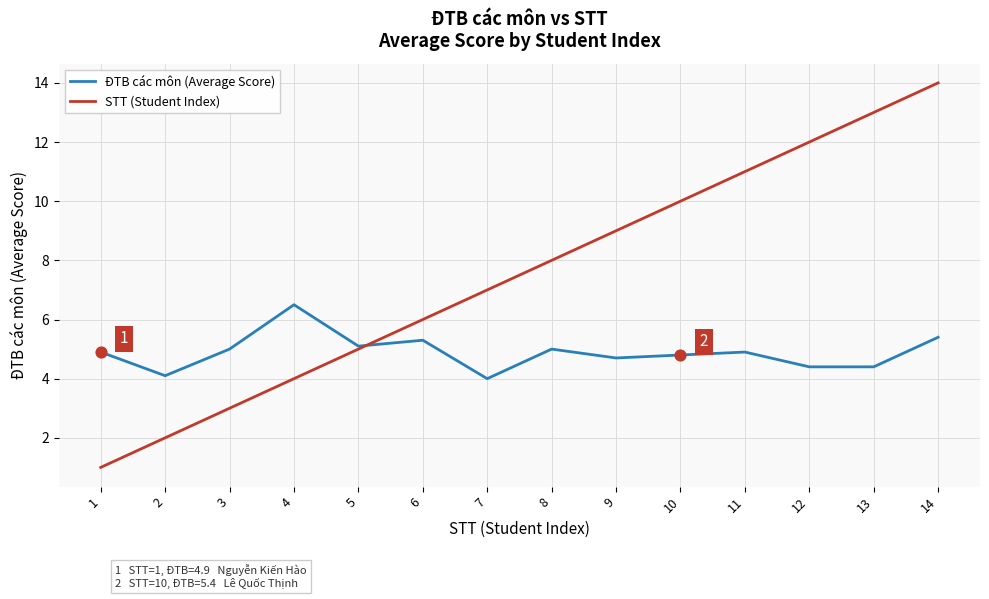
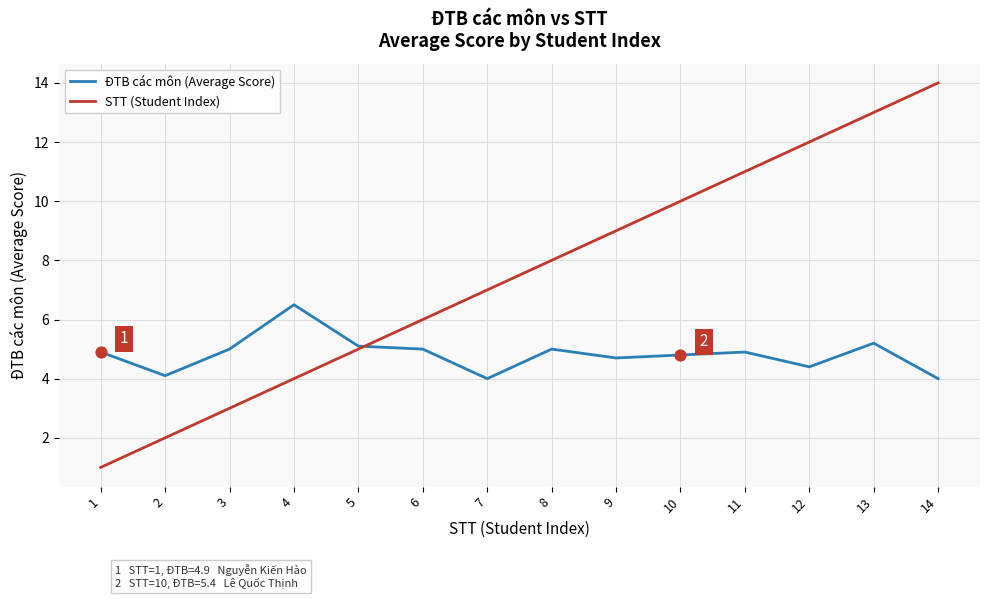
  {
    "ĐTB các môn (Average Score)": {
      "2": 4.1,
      "3": 5.0,
      "4": 6.5,
      "5": 5.1,
-     "6": 5.3,
+     "6": 5.0,
      "7": 4.0,
      "8": 5.0,
      "9": 4.7,
      "11": 4.9,
      "12": 4.4,
-     "13": 4.4,
-     "14": 5.4
+     "13": 5.2,
+     "14": 4.0
    }
  }
